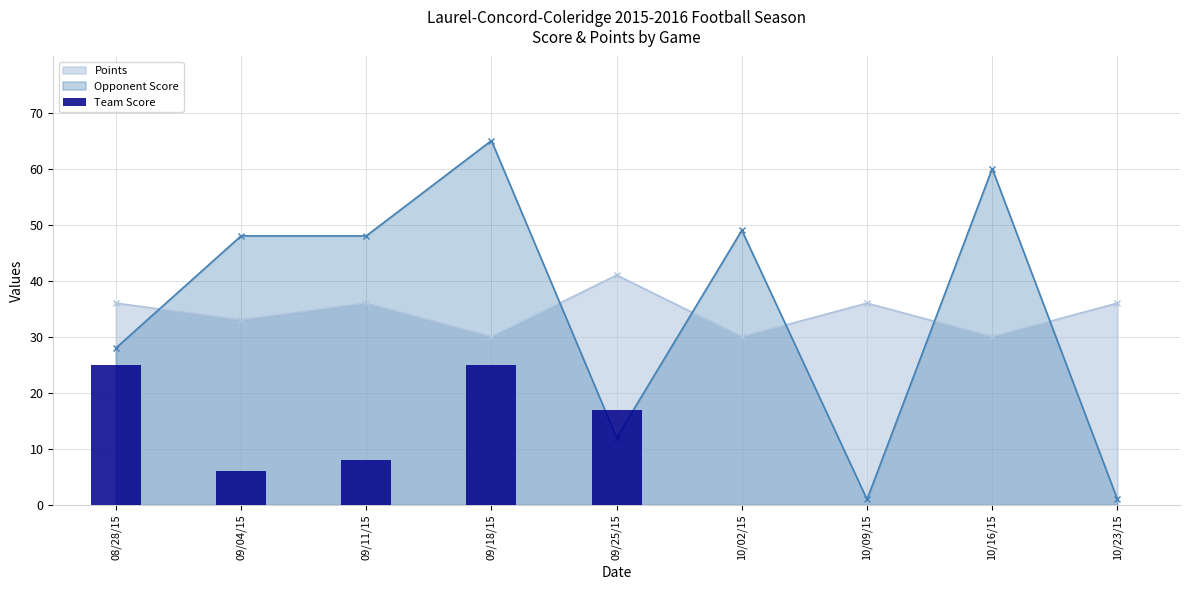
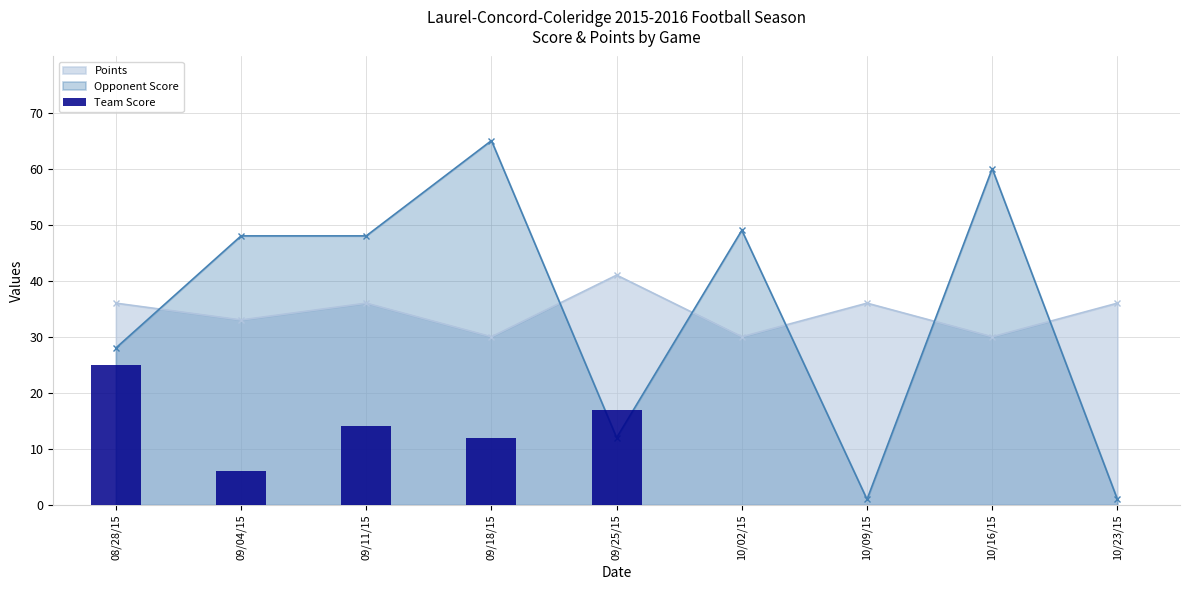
  {
    "Team Score": {
      "08/28/15": 25,
      "09/04/15": 6,
-     "09/11/15": 8,
-     "09/18/15": 25,
+     "09/11/15": 14,
+     "09/18/15": 12,
      "09/25/15": 17,
      "10/02/15": 0,
      "10/09/15": 0,
      "10/16/15": 0,
      "10/23/15": 0
    }
  }
